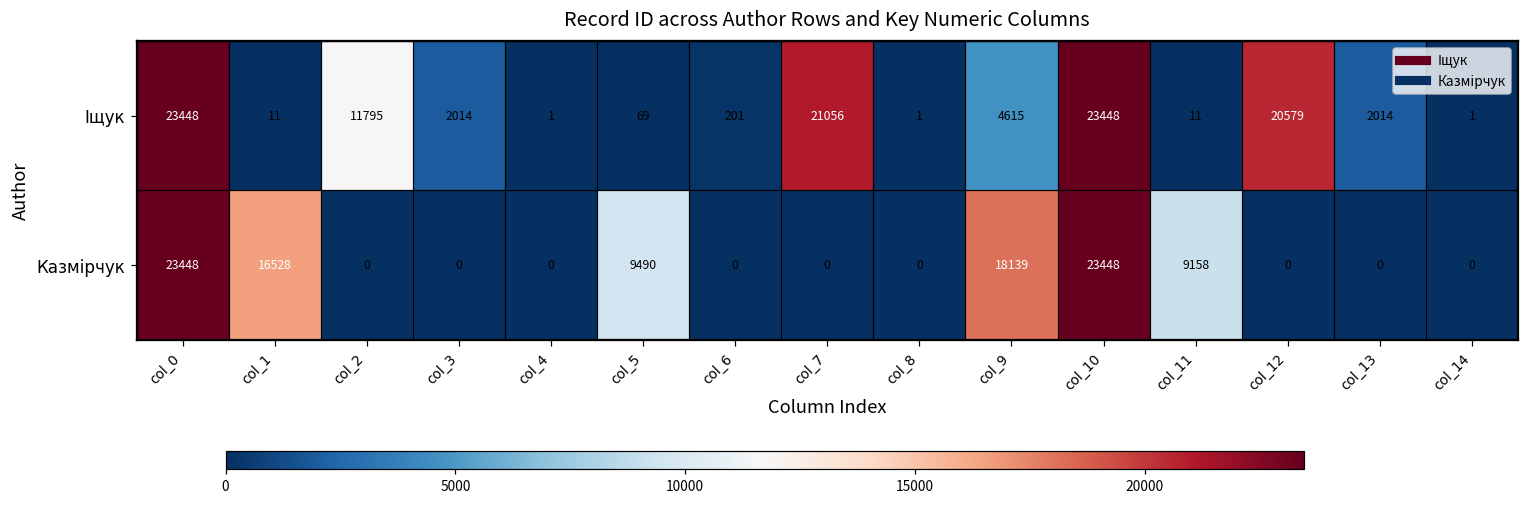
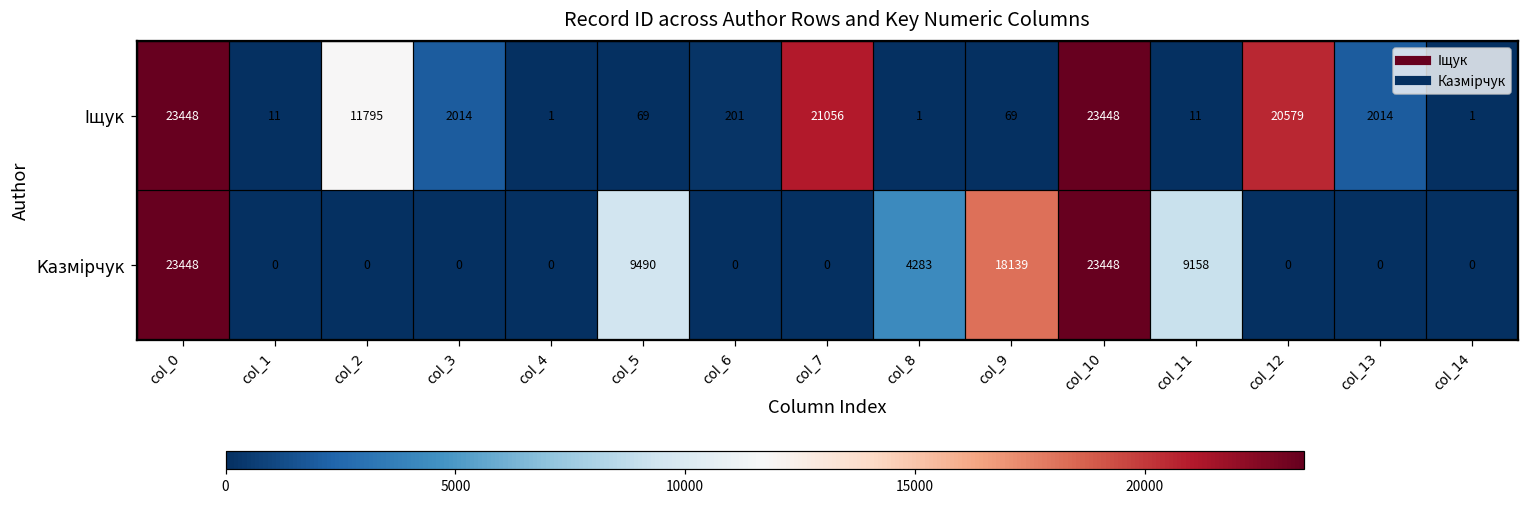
  {
    "Іщук": {
      "col_0": 23448,
      "col_1": 11,
      "col_2": 11795,
      "col_3": 2014,
      "col_4": 1,
      "col_5": 69,
      "col_6": 201,
      "col_7": 21056,
      "col_8": 1,
-     "col_9": 4615,
+     "col_9": 69,
      "col_10": 23448,
      "col_11": 11,
      "col_12": 20579,
      "col_13": 2014,
      "col_14": 1
    },
    "Казмірчук": {
      "col_0": 23448,
-     "col_1": 16528,
+     "col_1": 0,
      "col_2": 0,
      "col_3": 0,
      "col_4": 0,
      "col_5": 9490,
      "col_6": 0,
      "col_7": 0,
-     "col_8": 0,
+     "col_8": 4283,
      "col_9": 18139,
      "col_10": 23448,
      "col_11": 9158,
      "col_12": 0,
      "col_13": 0,
      "col_14": 0
    }
  }
